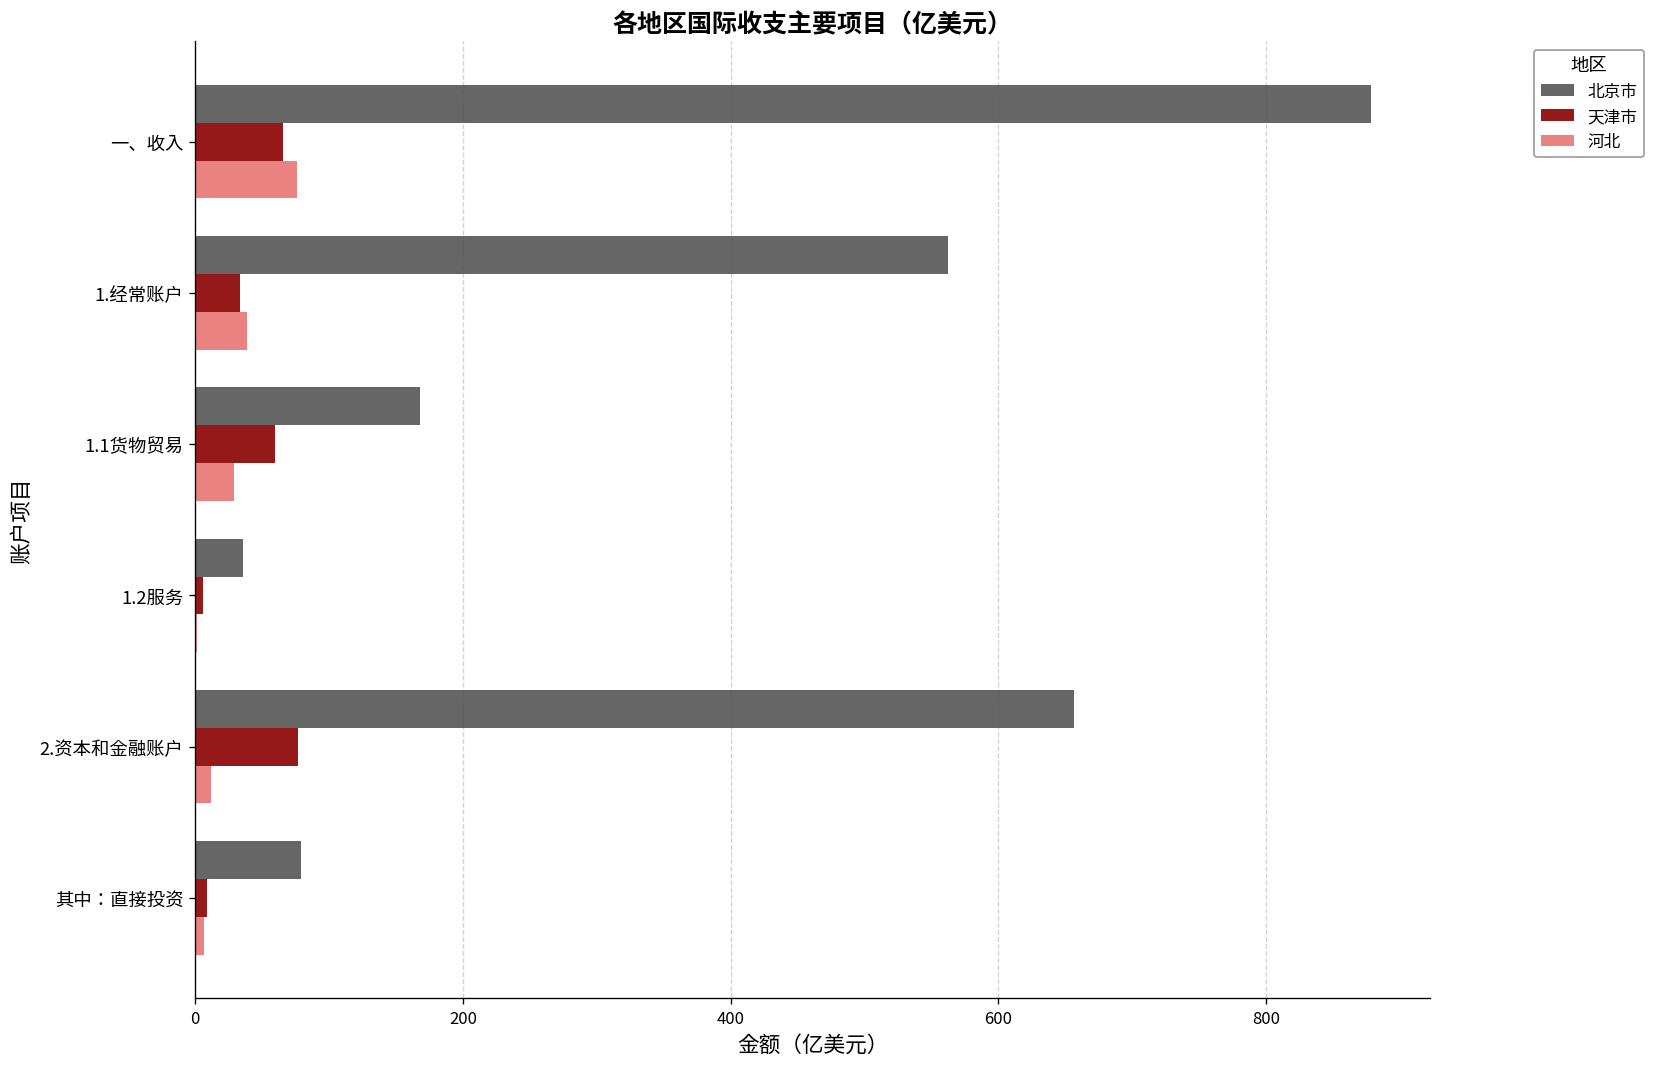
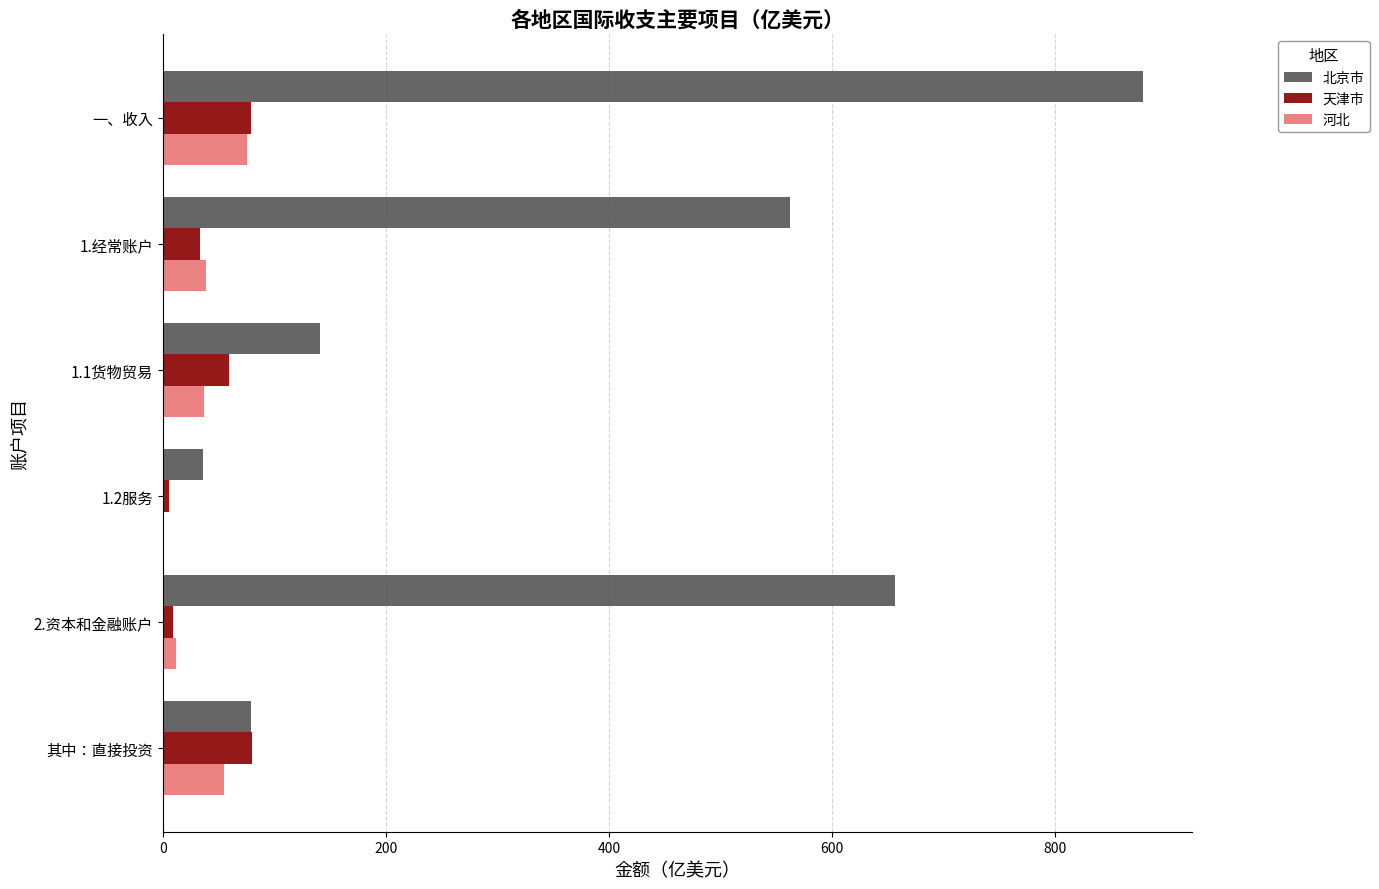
  {
    "北京市": {
      "一、收入": 878,
      "1.经常账户": 562,
-     "1.1货物贸易": 168,
+     "1.1货物贸易": 141,
      "1.2服务": 36,
      "2.资本和金融账户": 656,
      "其中：直接投资": 79
    },
    "天津市": {
-     "一、收入": 65,
+     "一、收入": 80,
      "1.经常账户": 34,
      "1.1货物贸易": 59,
      "1.2服务": 6,
-     "2.资本和金融账户": 77,
-     "其中：直接投资": 9
+     "2.资本和金融账户": 10,
+     "其中：直接投资": 80
    },
    "河北": {
      "一、收入": 76,
      "1.经常账户": 39,
-     "1.1货物贸易": 29,
+     "1.1货物贸易": 37,
      "2.资本和金融账户": 12,
-     "其中：直接投资": 7
+     "其中：直接投资": 55
    }
  }
